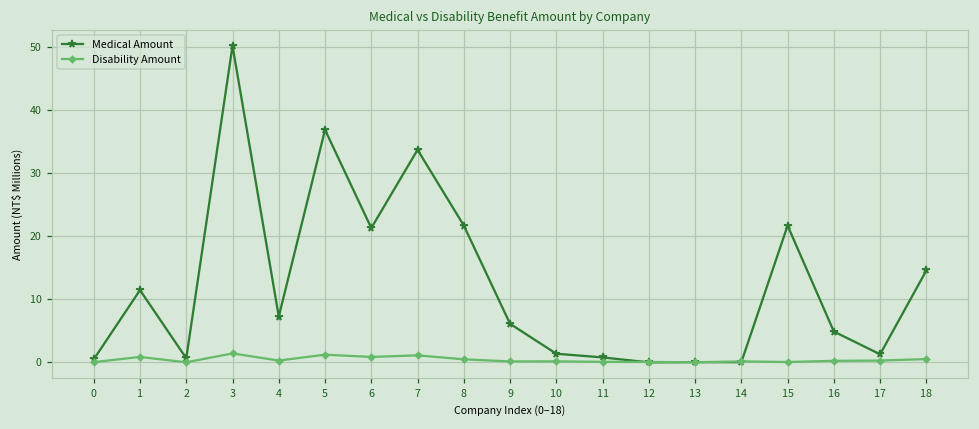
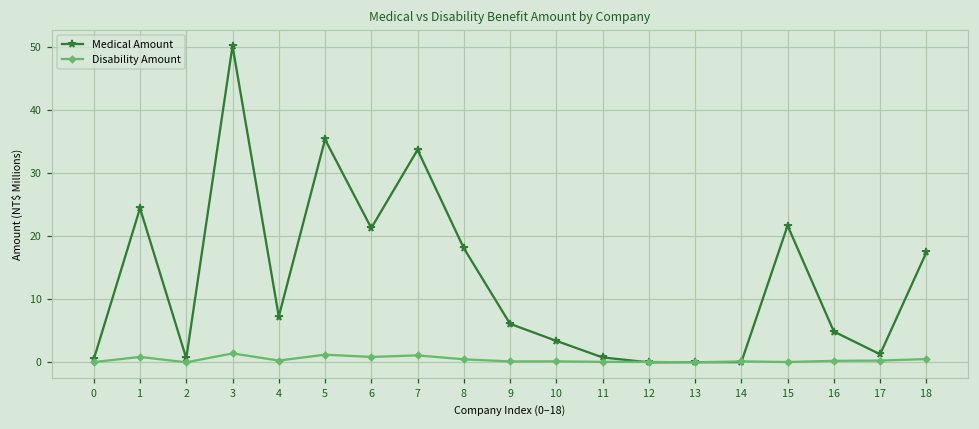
  {
    "Medical Amount": {
      "0": 0,
-     "1": 11,
+     "1": 24,
      "2": 1,
      "3": 50,
      "4": 7,
-     "5": 37,
+     "5": 35,
      "6": 21,
      "7": 34,
-     "8": 22,
+     "8": 18,
      "9": 6,
-     "10": 1,
+     "10": 3,
      "11": 1,
      "15": 22,
      "16": 5,
      "17": 1,
-     "18": 15
+     "18": 17
    },
    "Disability Amount": {
      "0": 0,
      "1": 1,
      "2": 0,
      "3": 1,
      "4": 0,
      "5": 1,
      "6": 1,
      "7": 1,
      "8": 0,
      "9": 0,
      "10": 0,
      "11": 0,
      "15": 0,
      "16": 0,
      "17": 0,
      "18": 1
    }
  }
